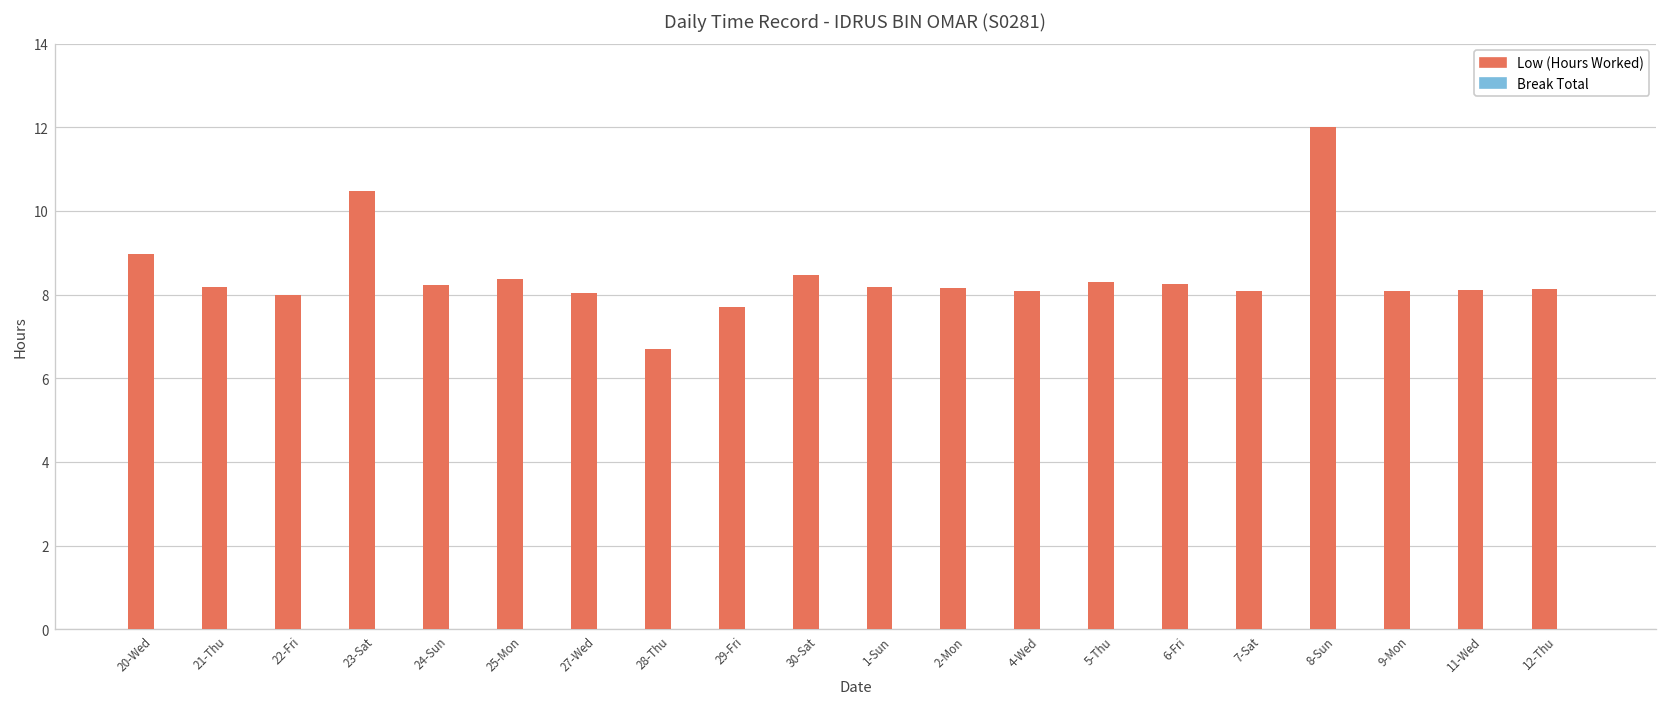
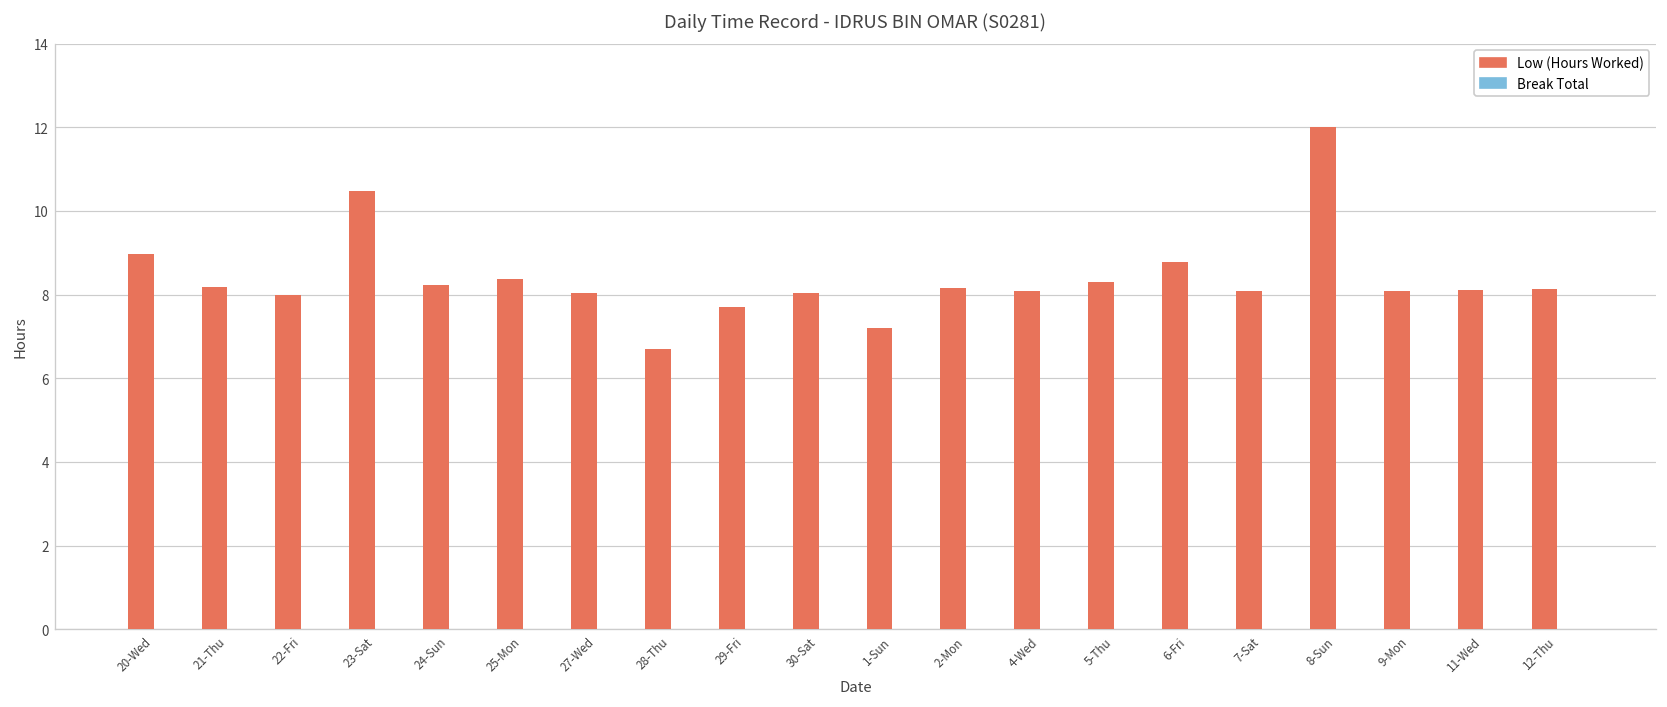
  {
    "Low (Hours Worked)": {
      "20-Wed": 9.0,
      "21-Thu": 8.2,
      "22-Fri": 8.0,
      "23-Sat": 10.5,
      "24-Sun": 8.2,
      "25-Mon": 8.4,
      "27-Wed": 8.0,
      "28-Thu": 6.7,
      "29-Fri": 7.7,
-     "30-Sat": 8.5,
-     "1-Sun": 8.2,
+     "30-Sat": 8.1,
+     "1-Sun": 7.2,
      "2-Mon": 8.2,
      "4-Wed": 8.1,
      "5-Thu": 8.3,
-     "6-Fri": 8.3,
+     "6-Fri": 8.8,
      "7-Sat": 8.1,
      "8-Sun": 12.0,
      "9-Mon": 8.1,
      "11-Wed": 8.1,
      "12-Thu": 8.1
    },
    "Break Total": {
      "20-Wed": 0.0,
      "21-Thu": 0.0,
      "22-Fri": 0.0,
      "23-Sat": 0.0,
      "24-Sun": 0.0,
      "25-Mon": 0.0,
      "27-Wed": 0.0,
      "28-Thu": 0.0,
      "29-Fri": 0.0,
      "30-Sat": 0.0,
      "1-Sun": 0.0,
      "2-Mon": 0.0,
      "4-Wed": 0.0,
      "5-Thu": 0.0,
      "6-Fri": 0.0,
      "7-Sat": 0.0,
      "8-Sun": 0.0,
      "9-Mon": 0.0,
      "11-Wed": 0.0,
      "12-Thu": 0.0
    }
  }
